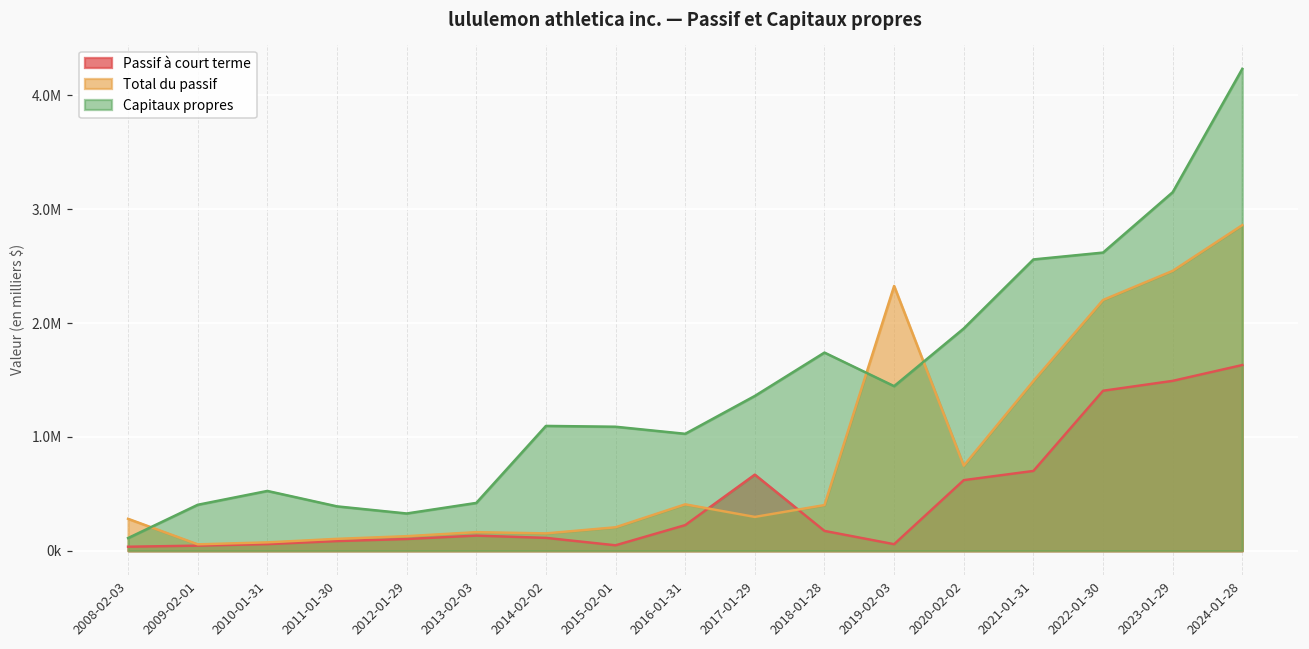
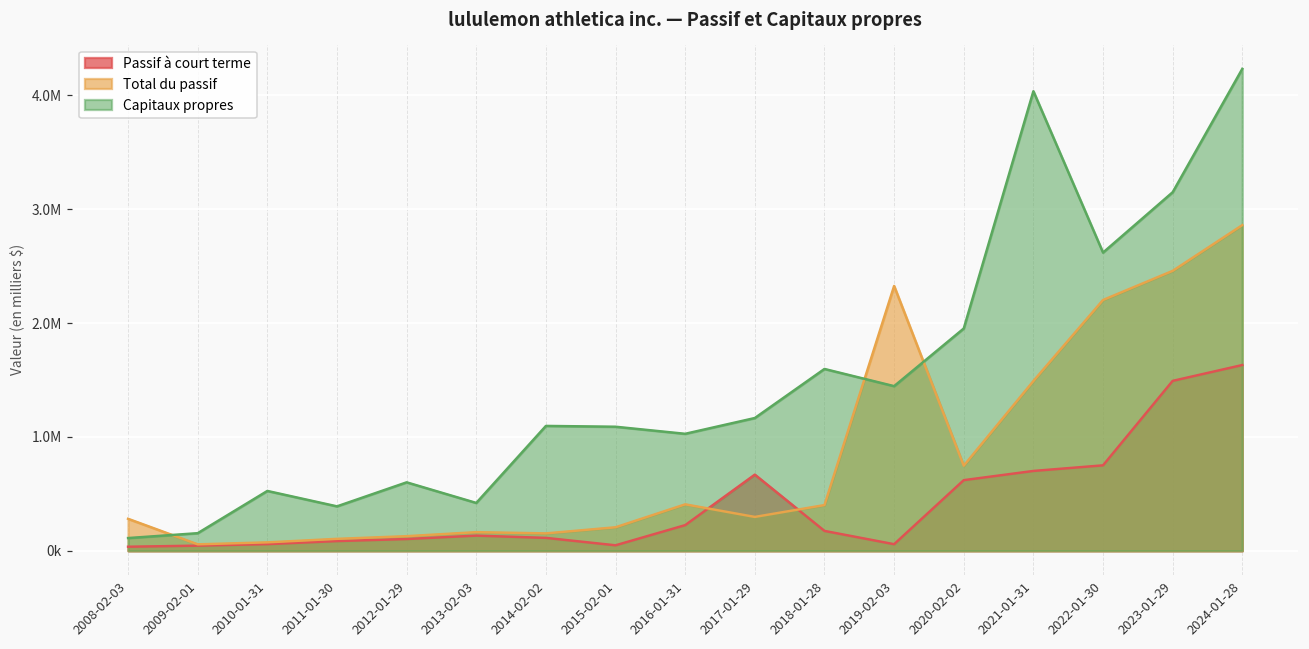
  {
    "Passif à court terme": {
      "2008-02-03": 40000,
      "2012-01-29": 100000,
      "2013-02-03": 130000,
      "2014-02-02": 110000,
      "2015-02-01": 50000,
      "2016-01-31": 230000,
      "2017-01-29": 670000,
      "2018-01-28": 170000,
      "2019-02-03": 60000,
      "2020-02-02": 620000,
      "2021-01-31": 700000,
-     "2022-01-30": 1410000,
+     "2022-01-30": 750000,
      "2023-01-29": 1490000,
      "2024-01-28": 1630000
    },
    "Total du passif": {
      "2008-02-03": 280000,
      "2012-01-29": 130000,
      "2013-02-03": 160000,
      "2014-02-02": 150000,
      "2015-02-01": 210000,
      "2016-01-31": 410000,
      "2017-01-29": 300000,
      "2018-01-28": 400000,
      "2019-02-03": 2330000,
      "2020-02-02": 750000,
      "2021-01-31": 1490000,
      "2022-01-30": 2200000,
      "2023-01-29": 2460000,
      "2024-01-28": 2860000
    },
    "Capitaux propres": {
      "2008-02-03": 110000,
-     "2009-02-01": 400000,
+     "2009-02-01": 150000,
      "2010-01-31": 530000,
      "2011-01-30": 390000,
-     "2012-01-29": 330000,
+     "2012-01-29": 600000,
      "2013-02-03": 420000,
      "2014-02-02": 1100000,
      "2015-02-01": 1090000,
      "2016-01-31": 1030000,
-     "2017-01-29": 1360000,
-     "2018-01-28": 1740000,
+     "2017-01-29": 1170000,
+     "2018-01-28": 1600000,
      "2019-02-03": 1450000,
      "2020-02-02": 1950000,
-     "2021-01-31": 2560000,
+     "2021-01-31": 4040000,
      "2022-01-30": 2620000,
      "2023-01-29": 3150000,
      "2024-01-28": 4230000
    }
  }
